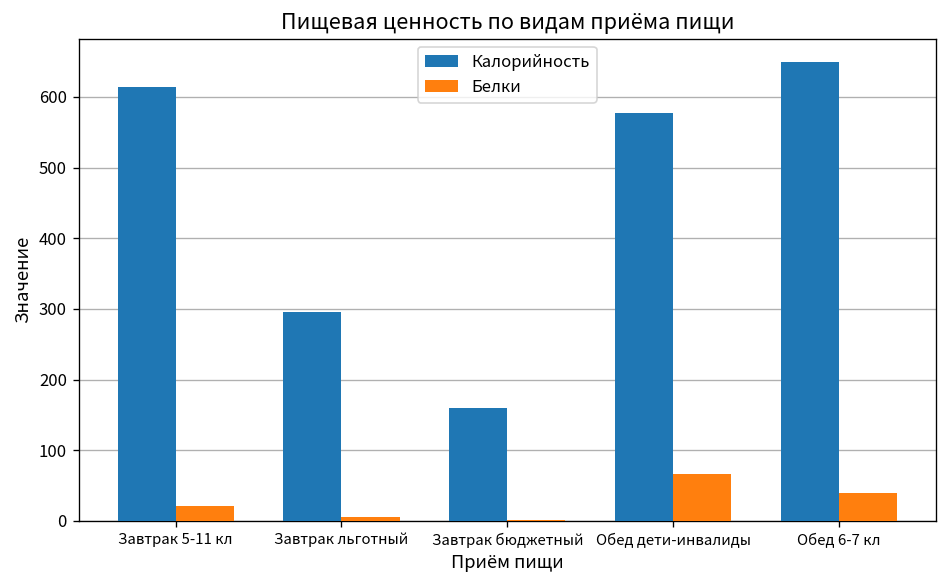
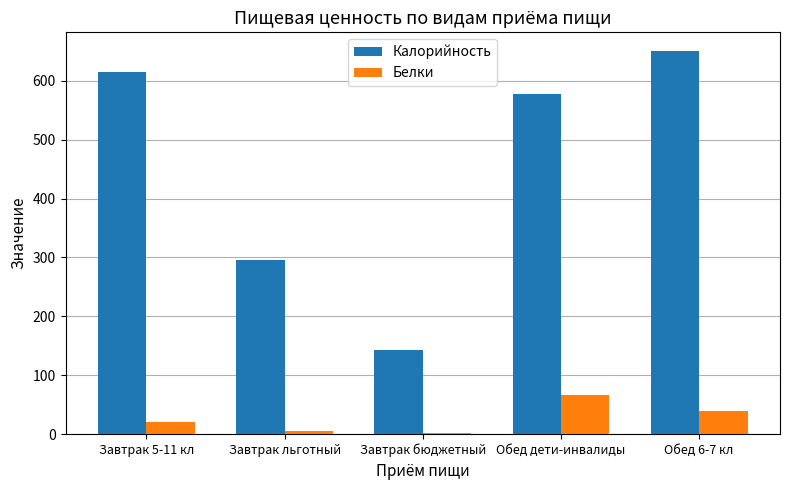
  {
    "Калорийность": {
      "Завтрак 5-11 кл": 610,
      "Завтрак льготный": 300,
-     "Завтрак бюджетный": 160,
+     "Завтрак бюджетный": 140,
      "Обед дети-инвалиды": 580,
      "Обед 6-7 кл": 650
    },
    "Белки": {
      "Завтрак 5-11 кл": 20,
      "Завтрак льготный": 10,
      "Обед дети-инвалиды": 70,
      "Обед 6-7 кл": 40
    }
  }
